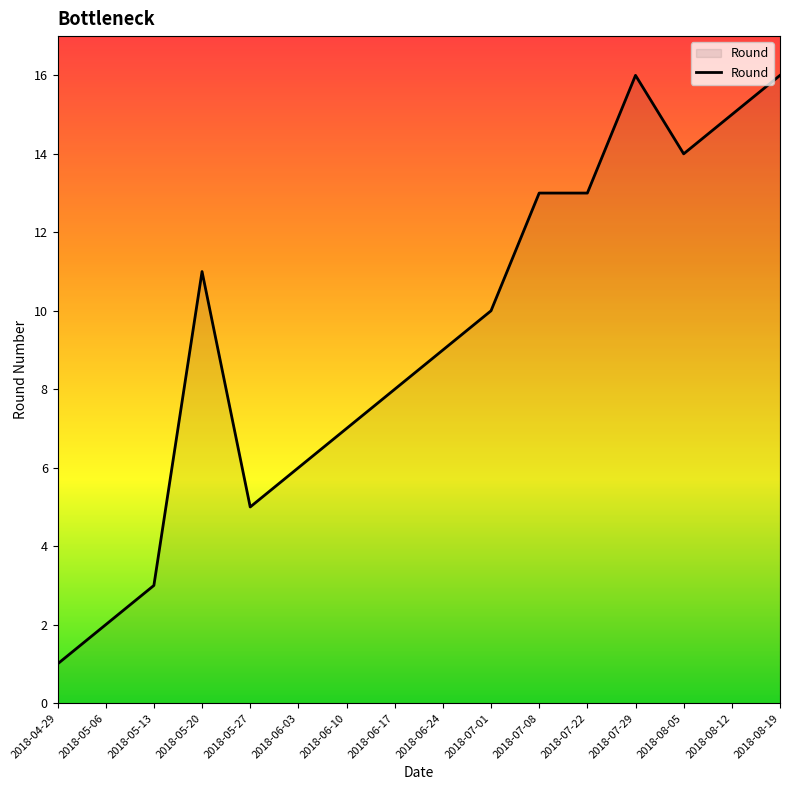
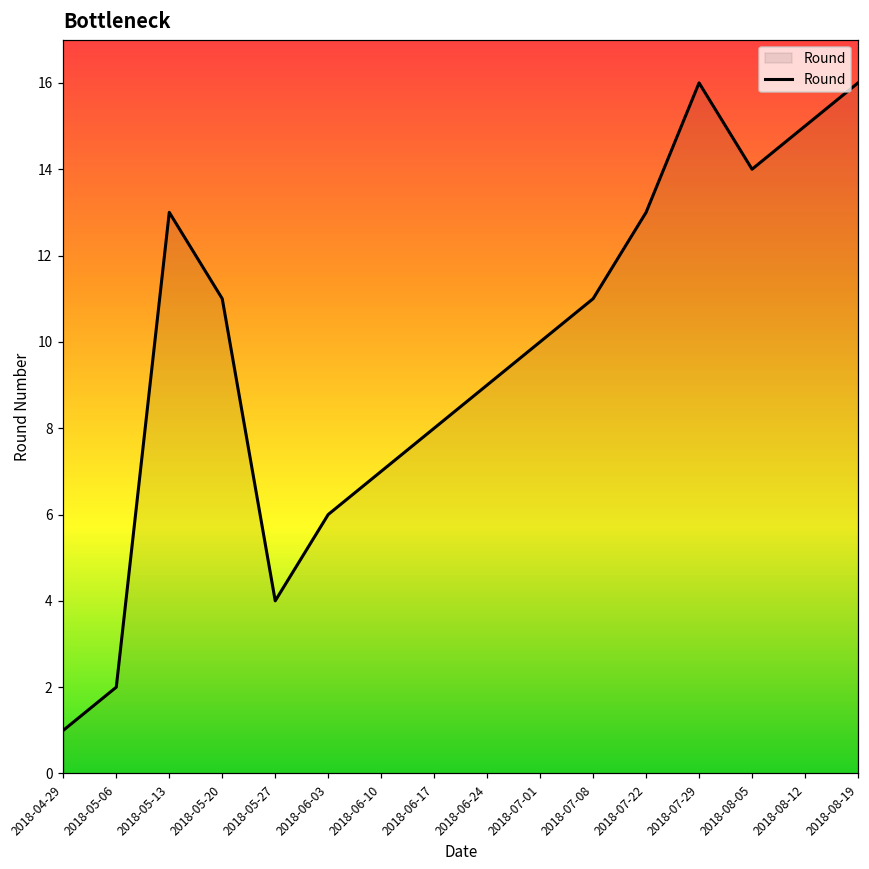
  {
    "2018-04-29": 1,
    "2018-05-06": 2,
-   "2018-05-13": 3,
+   "2018-05-13": 13,
    "2018-05-20": 11,
-   "2018-05-27": 5,
+   "2018-05-27": 4,
    "2018-06-03": 6,
    "2018-06-10": 7,
    "2018-06-17": 8,
    "2018-06-24": 9,
    "2018-07-01": 10,
-   "2018-07-08": 13,
+   "2018-07-08": 11,
    "2018-07-22": 13,
    "2018-07-29": 16,
    "2018-08-05": 14,
    "2018-08-12": 15,
    "2018-08-19": 16
  }
